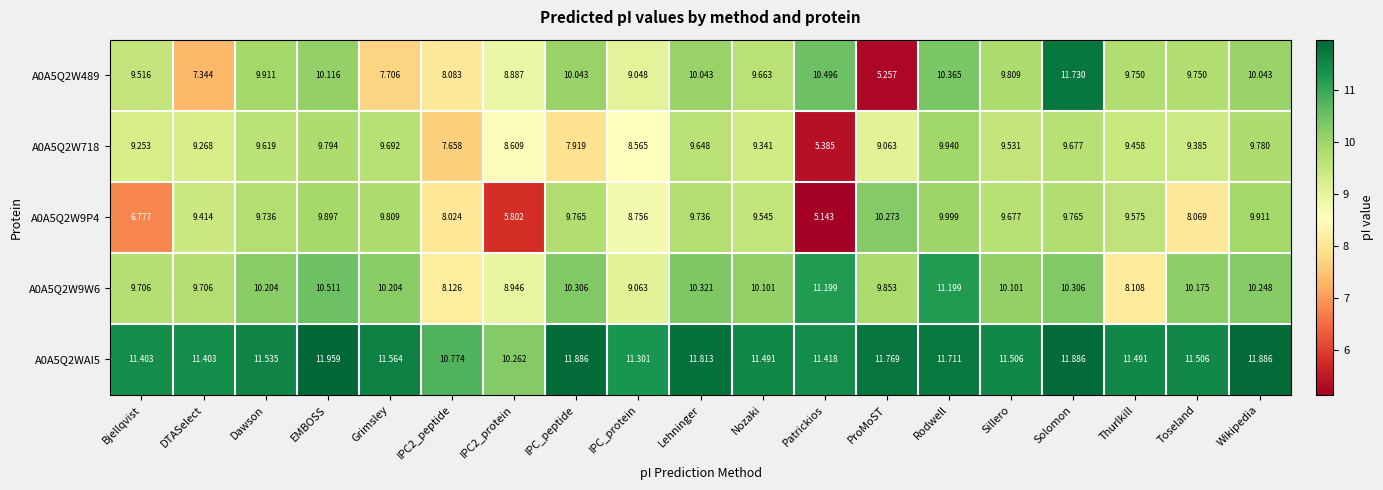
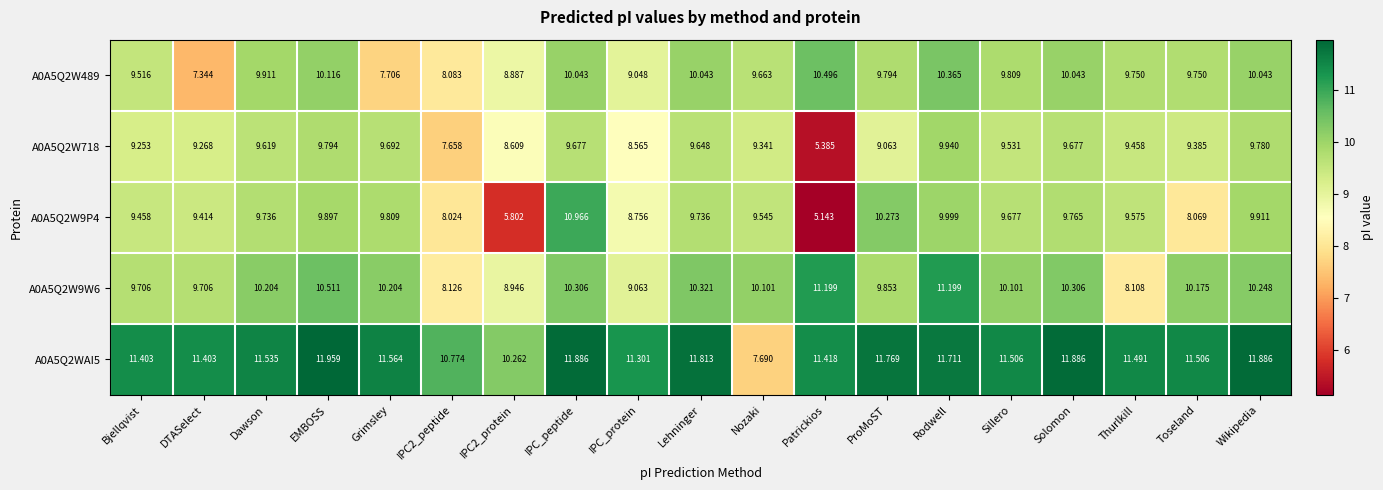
  {
    "A0A5Q2W489": {
      "Bjellqvist": 9.516,
      "DTASelect": 7.344,
      "Dawson": 9.911,
      "EMBOSS": 10.116,
      "Grimsley": 7.706,
      "IPC2_peptide": 8.083,
      "IPC2_protein": 8.887,
      "IPC_peptide": 10.043,
      "IPC_protein": 9.048,
      "Lehninger": 10.043,
      "Nozaki": 9.663,
      "Patrickios": 10.496,
-     "ProMoST": 5.257,
+     "ProMoST": 9.794,
      "Rodwell": 10.365,
      "Sillero": 9.809,
-     "Solomon": 11.730,
+     "Solomon": 10.043,
      "Thurlkill": 9.750,
      "Toseland": 9.750,
      "Wikipedia": 10.043
    },
    "A0A5Q2W718": {
      "Bjellqvist": 9.253,
      "DTASelect": 9.268,
      "Dawson": 9.619,
      "EMBOSS": 9.794,
      "Grimsley": 9.692,
      "IPC2_peptide": 7.658,
      "IPC2_protein": 8.609,
-     "IPC_peptide": 7.919,
+     "IPC_peptide": 9.677,
      "IPC_protein": 8.565,
      "Lehninger": 9.648,
      "Nozaki": 9.341,
      "Patrickios": 5.385,
      "ProMoST": 9.063,
      "Rodwell": 9.940,
      "Sillero": 9.531,
      "Solomon": 9.677,
      "Thurlkill": 9.458,
      "Toseland": 9.385,
      "Wikipedia": 9.780
    },
    "A0A5Q2W9P4": {
-     "Bjellqvist": 6.777,
+     "Bjellqvist": 9.458,
      "DTASelect": 9.414,
      "Dawson": 9.736,
      "EMBOSS": 9.897,
      "Grimsley": 9.809,
      "IPC2_peptide": 8.024,
      "IPC2_protein": 5.802,
-     "IPC_peptide": 9.765,
+     "IPC_peptide": 10.966,
      "IPC_protein": 8.756,
      "Lehninger": 9.736,
      "Nozaki": 9.545,
      "Patrickios": 5.143,
      "ProMoST": 10.273,
      "Rodwell": 9.999,
      "Sillero": 9.677,
      "Solomon": 9.765,
      "Thurlkill": 9.575,
      "Toseland": 8.069,
      "Wikipedia": 9.911
    },
    "A0A5Q2W9W6": {
      "Bjellqvist": 9.706,
      "DTASelect": 9.706,
      "Dawson": 10.204,
      "EMBOSS": 10.511,
      "Grimsley": 10.204,
      "IPC2_peptide": 8.126,
      "IPC2_protein": 8.946,
      "IPC_peptide": 10.306,
      "IPC_protein": 9.063,
      "Lehninger": 10.321,
      "Nozaki": 10.101,
      "Patrickios": 11.199,
      "ProMoST": 9.853,
      "Rodwell": 11.199,
      "Sillero": 10.101,
      "Solomon": 10.306,
      "Thurlkill": 8.108,
      "Toseland": 10.175,
      "Wikipedia": 10.248
    },
    "A0A5Q2WAI5": {
      "Bjellqvist": 11.403,
      "DTASelect": 11.403,
      "Dawson": 11.535,
      "EMBOSS": 11.959,
      "Grimsley": 11.564,
      "IPC2_peptide": 10.774,
      "IPC2_protein": 10.262,
      "IPC_peptide": 11.886,
      "IPC_protein": 11.301,
      "Lehninger": 11.813,
-     "Nozaki": 11.491,
+     "Nozaki": 7.690,
      "Patrickios": 11.418,
      "ProMoST": 11.769,
      "Rodwell": 11.711,
      "Sillero": 11.506,
      "Solomon": 11.886,
      "Thurlkill": 11.491,
      "Toseland": 11.506,
      "Wikipedia": 11.886
    }
  }
